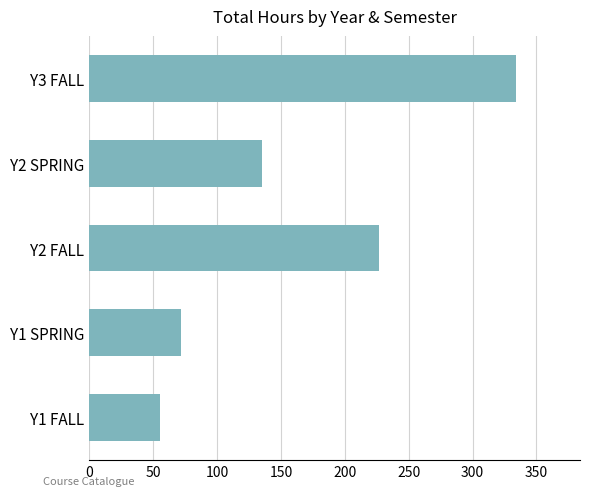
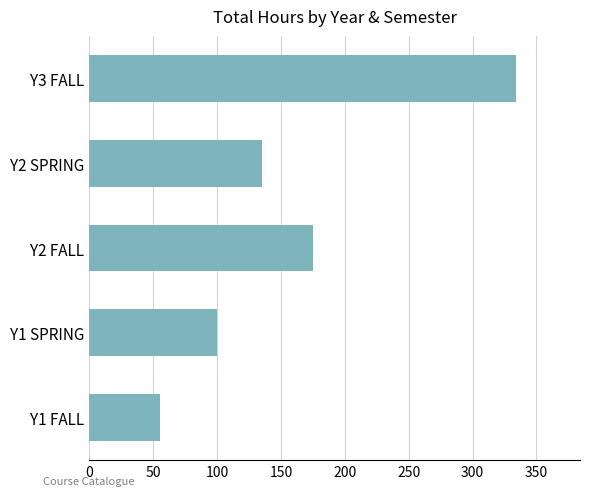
  {
    "Y3 FALL": 334,
    "Y2 SPRING": 135,
-   "Y2 FALL": 227,
-   "Y1 SPRING": 72,
+   "Y2 FALL": 175,
+   "Y1 SPRING": 100,
    "Y1 FALL": 55
  }
